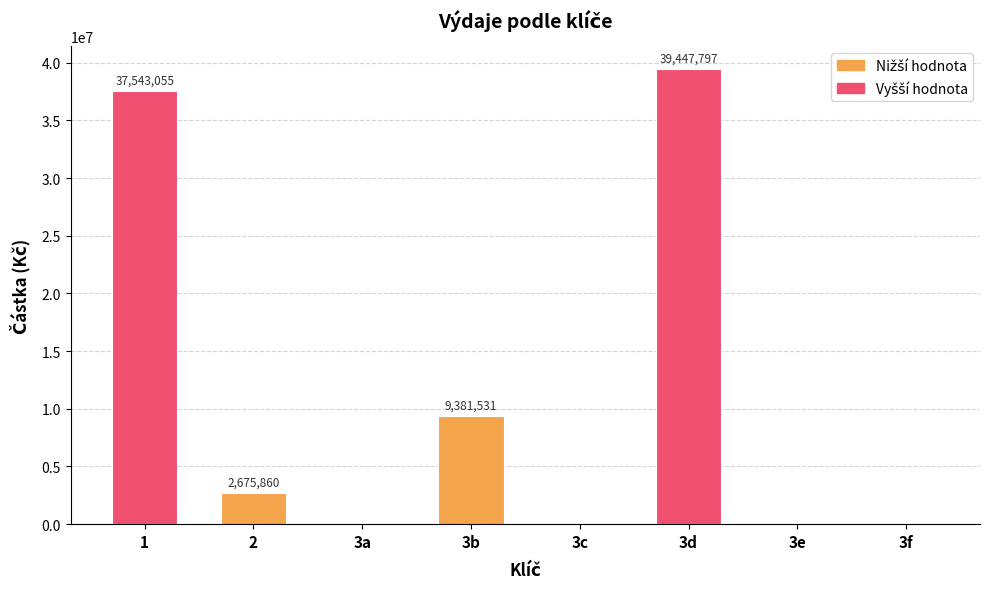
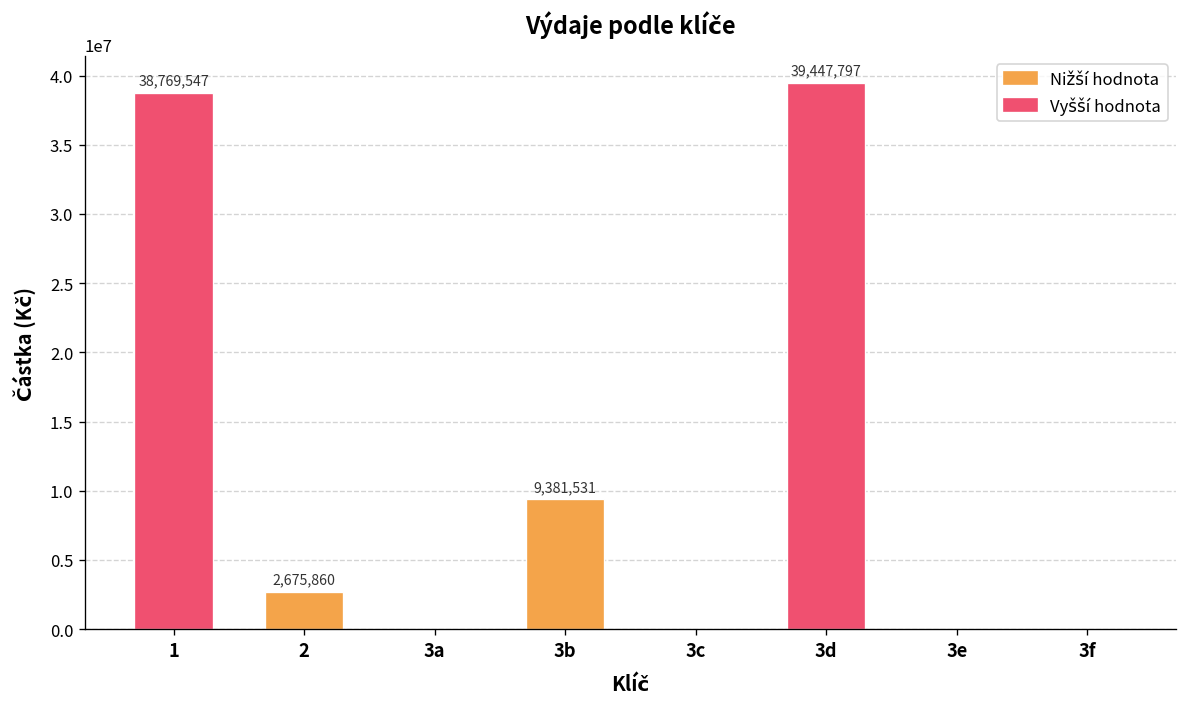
  {
-   "1": "37,543,055",
+   "1": "38,769,547",
    "2": "2,675,860",
    "3b": "9,381,531",
    "3d": "39,447,797"
  }
